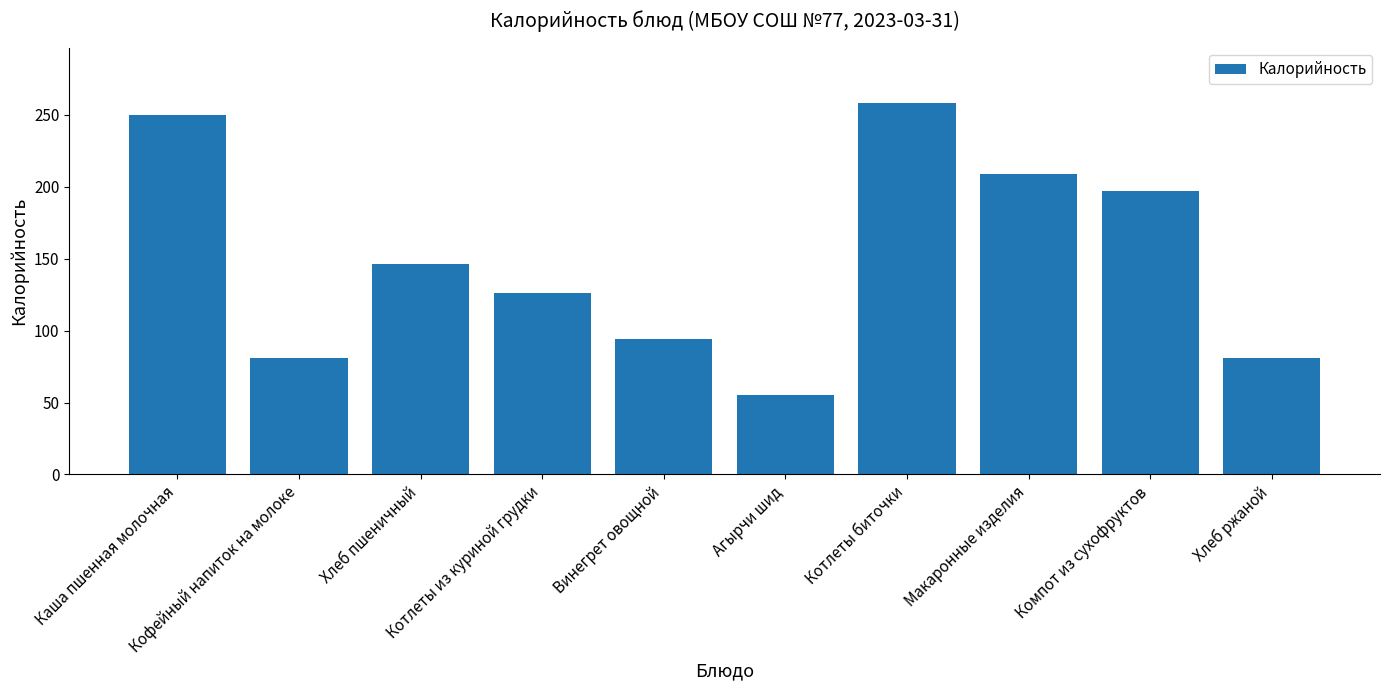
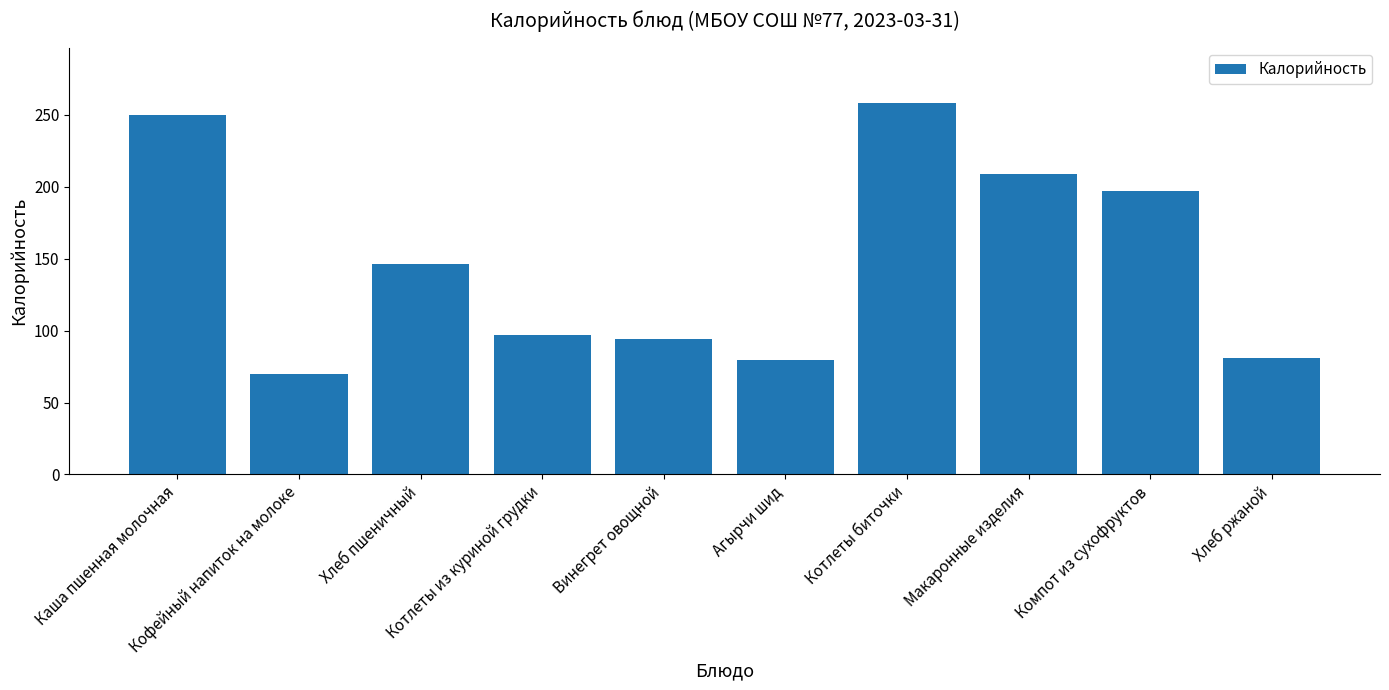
  {
    "Каша пшенная молочная": 250,
-   "Кофейный напиток на молоке": 81,
+   "Кофейный напиток на молоке": 70,
    "Хлеб пшеничный": 146,
-   "Котлеты из куриной грудки": 126,
+   "Котлеты из куриной грудки": 97,
    "Винегрет овощной": 94,
-   "Агырчи шид": 55,
+   "Агырчи шид": 80,
    "Котлеты биточки": 258,
    "Макаронные изделия": 209,
    "Компот из сухофруктов": 197,
    "Хлеб ржаной": 81
  }
